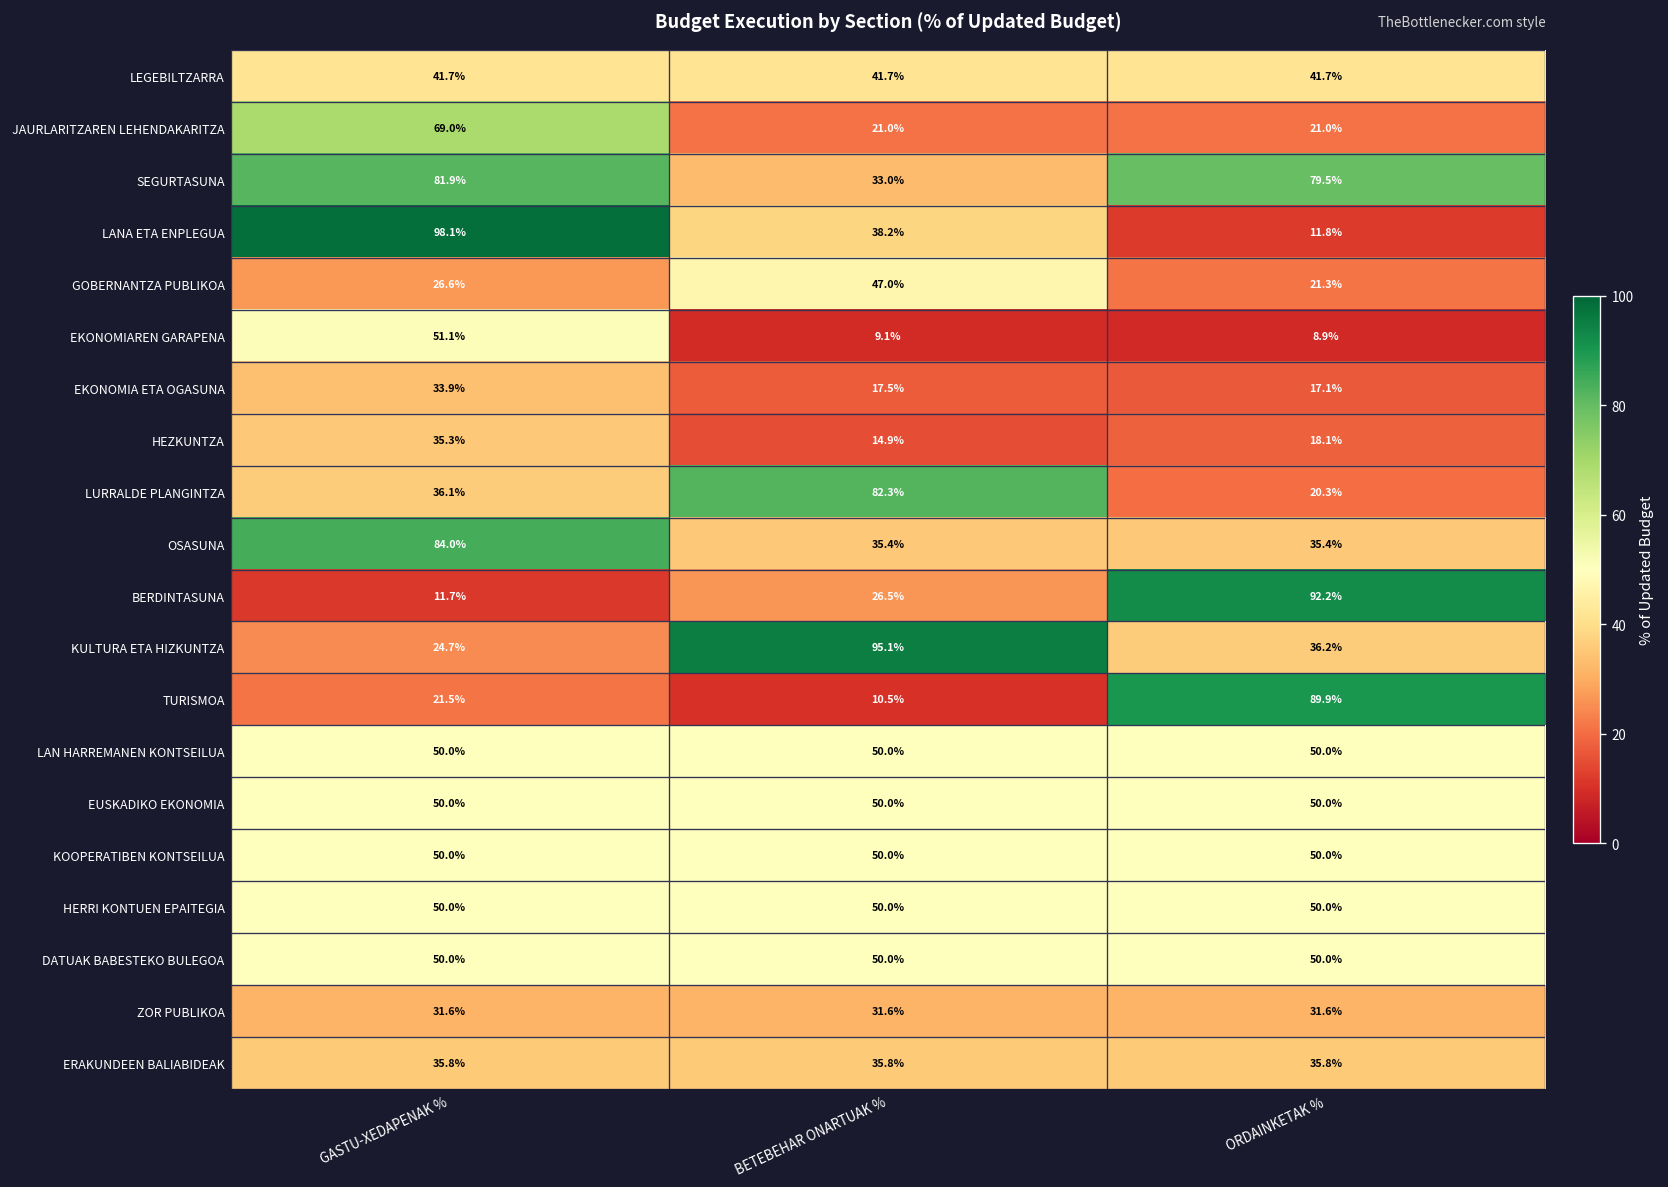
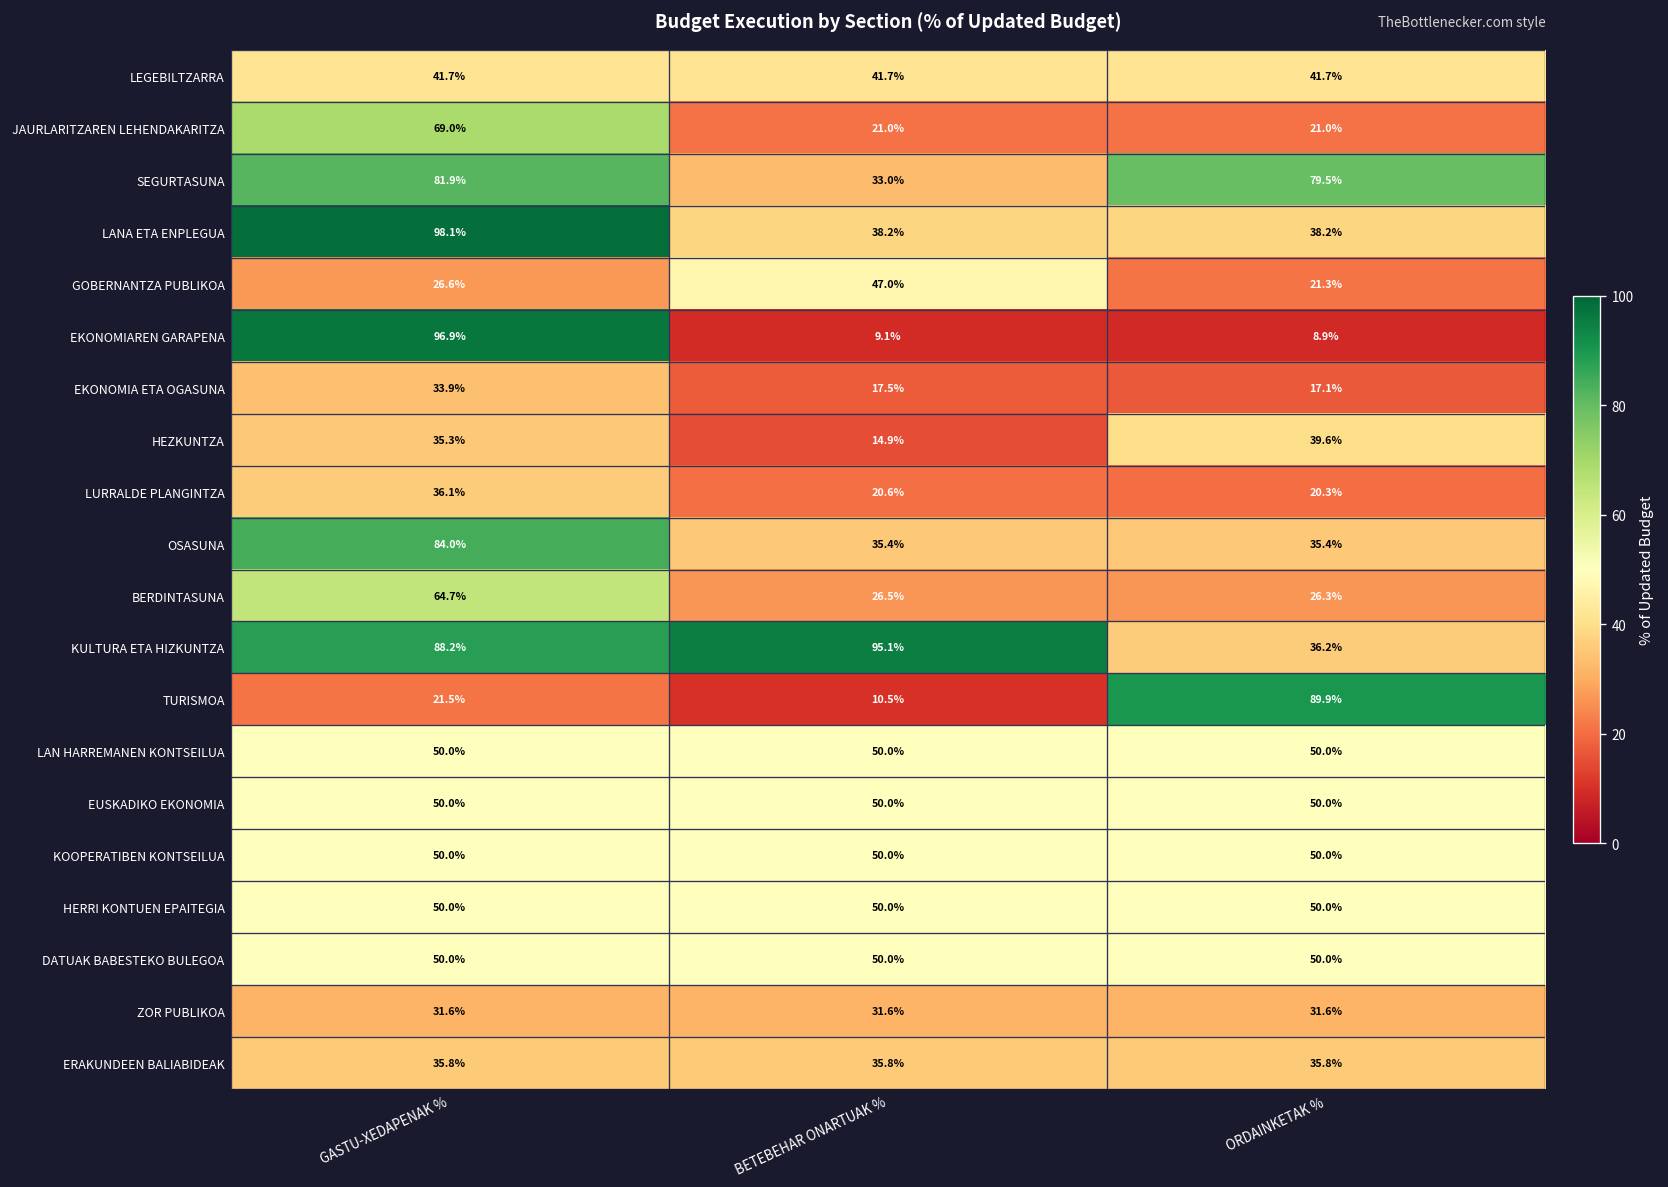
  {
    "LEGEBILTZARRA": {
      "GASTU-XEDAPENAK %": "41.7%",
      "BETEBEHAR ONARTUAK %": "41.7%",
      "ORDAINKETAK %": "41.7%"
    },
    "JAURLARITZAREN LEHENDAKARITZA": {
      "GASTU-XEDAPENAK %": "69.0%",
      "BETEBEHAR ONARTUAK %": "21.0%",
      "ORDAINKETAK %": "21.0%"
    },
    "SEGURTASUNA": {
      "GASTU-XEDAPENAK %": "81.9%",
      "BETEBEHAR ONARTUAK %": "33.0%",
      "ORDAINKETAK %": "79.5%"
    },
    "LANA ETA ENPLEGUA": {
      "GASTU-XEDAPENAK %": "98.1%",
      "BETEBEHAR ONARTUAK %": "38.2%",
-     "ORDAINKETAK %": "11.8%"
+     "ORDAINKETAK %": "38.2%"
    },
    "GOBERNANTZA PUBLIKOA": {
      "GASTU-XEDAPENAK %": "26.6%",
      "BETEBEHAR ONARTUAK %": "47.0%",
      "ORDAINKETAK %": "21.3%"
    },
    "EKONOMIAREN GARAPENA": {
-     "GASTU-XEDAPENAK %": "51.1%",
+     "GASTU-XEDAPENAK %": "96.9%",
      "BETEBEHAR ONARTUAK %": "9.1%",
      "ORDAINKETAK %": "8.9%"
    },
    "EKONOMIA ETA OGASUNA": {
      "GASTU-XEDAPENAK %": "33.9%",
      "BETEBEHAR ONARTUAK %": "17.5%",
      "ORDAINKETAK %": "17.1%"
    },
    "HEZKUNTZA": {
      "GASTU-XEDAPENAK %": "35.3%",
      "BETEBEHAR ONARTUAK %": "14.9%",
-     "ORDAINKETAK %": "18.1%"
+     "ORDAINKETAK %": "39.6%"
    },
    "LURRALDE PLANGINTZA": {
      "GASTU-XEDAPENAK %": "36.1%",
-     "BETEBEHAR ONARTUAK %": "82.3%",
+     "BETEBEHAR ONARTUAK %": "20.6%",
      "ORDAINKETAK %": "20.3%"
    },
    "OSASUNA": {
      "GASTU-XEDAPENAK %": "84.0%",
      "BETEBEHAR ONARTUAK %": "35.4%",
      "ORDAINKETAK %": "35.4%"
    },
    "BERDINTASUNA": {
-     "GASTU-XEDAPENAK %": "11.7%",
+     "GASTU-XEDAPENAK %": "64.7%",
      "BETEBEHAR ONARTUAK %": "26.5%",
-     "ORDAINKETAK %": "92.2%"
+     "ORDAINKETAK %": "26.3%"
    },
    "KULTURA ETA HIZKUNTZA": {
-     "GASTU-XEDAPENAK %": "24.7%",
+     "GASTU-XEDAPENAK %": "88.2%",
      "BETEBEHAR ONARTUAK %": "95.1%",
      "ORDAINKETAK %": "36.2%"
    },
    "TURISMOA": {
      "GASTU-XEDAPENAK %": "21.5%",
      "BETEBEHAR ONARTUAK %": "10.5%",
      "ORDAINKETAK %": "89.9%"
    },
    "LAN HARREMANEN KONTSEILUA": {
      "GASTU-XEDAPENAK %": "50.0%",
      "BETEBEHAR ONARTUAK %": "50.0%",
      "ORDAINKETAK %": "50.0%"
    },
    "EUSKADIKO EKONOMIA": {
      "GASTU-XEDAPENAK %": "50.0%",
      "BETEBEHAR ONARTUAK %": "50.0%",
      "ORDAINKETAK %": "50.0%"
    },
    "KOOPERATIBEN KONTSEILUA": {
      "GASTU-XEDAPENAK %": "50.0%",
      "BETEBEHAR ONARTUAK %": "50.0%",
      "ORDAINKETAK %": "50.0%"
    },
    "HERRI KONTUEN EPAITEGIA": {
      "GASTU-XEDAPENAK %": "50.0%",
      "BETEBEHAR ONARTUAK %": "50.0%",
      "ORDAINKETAK %": "50.0%"
    },
    "DATUAK BABESTEKO BULEGOA": {
      "GASTU-XEDAPENAK %": "50.0%",
      "BETEBEHAR ONARTUAK %": "50.0%",
      "ORDAINKETAK %": "50.0%"
    },
    "ZOR PUBLIKOA": {
      "GASTU-XEDAPENAK %": "31.6%",
      "BETEBEHAR ONARTUAK %": "31.6%",
      "ORDAINKETAK %": "31.6%"
    },
    "ERAKUNDEEN BALIABIDEAK": {
      "GASTU-XEDAPENAK %": "35.8%",
      "BETEBEHAR ONARTUAK %": "35.8%",
      "ORDAINKETAK %": "35.8%"
    }
  }
